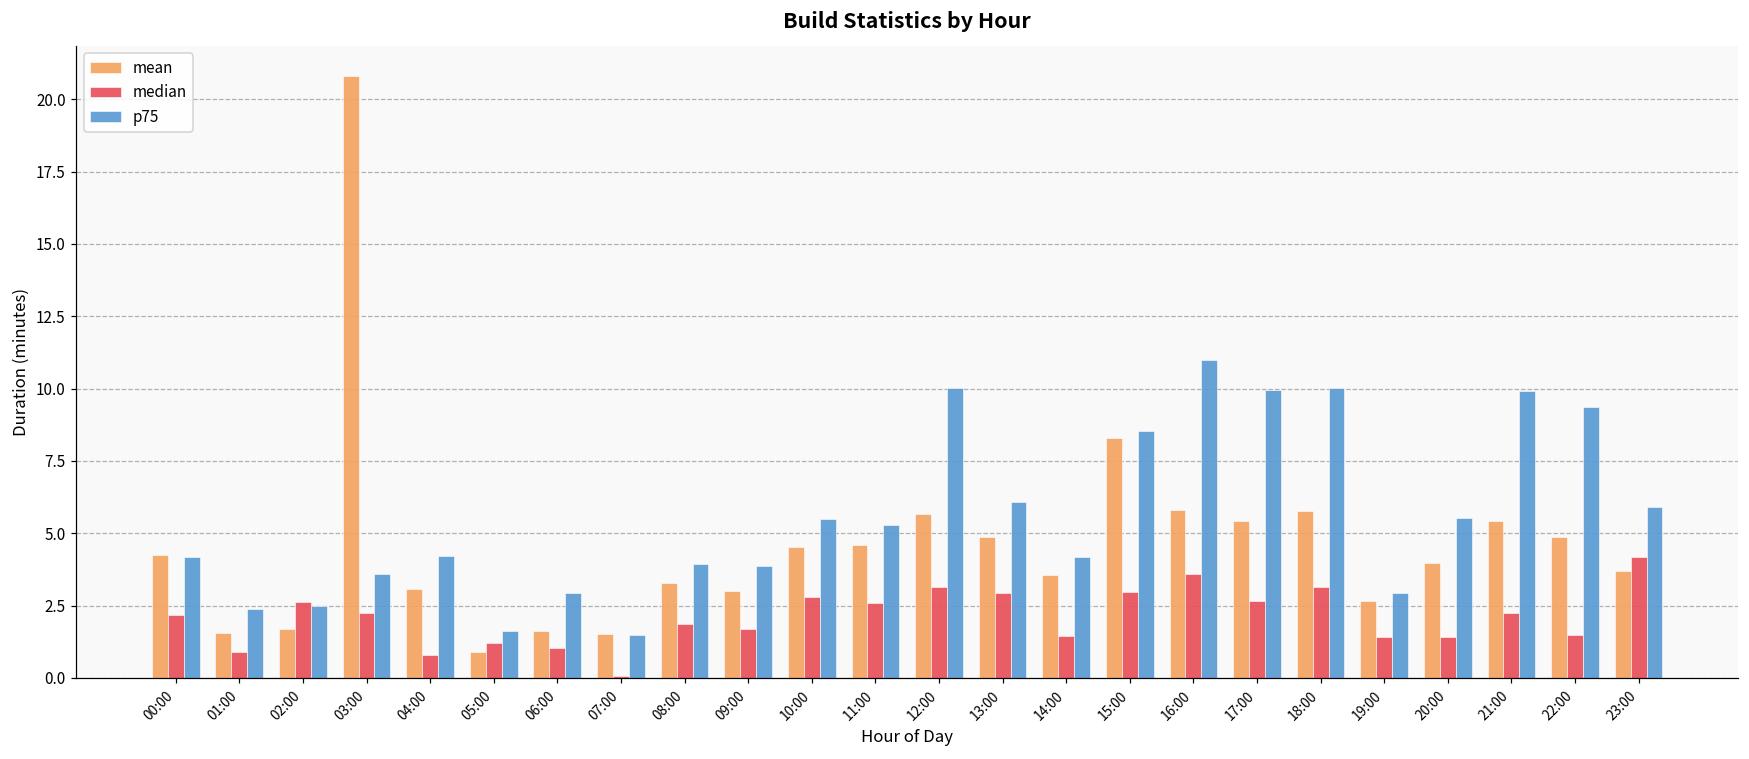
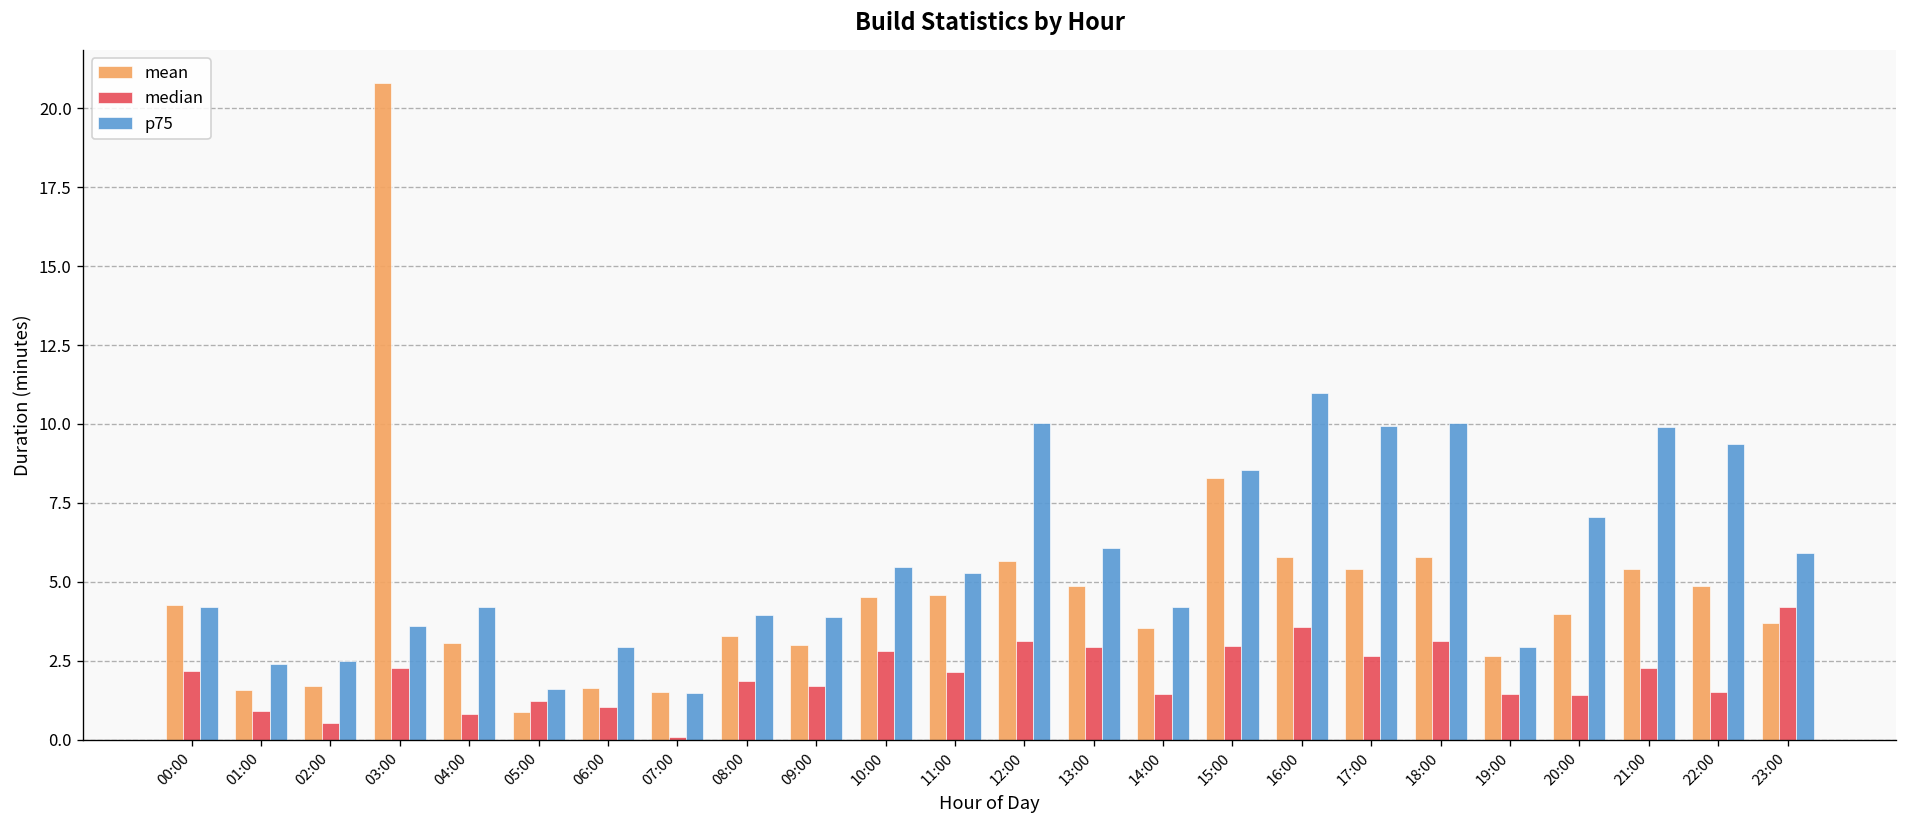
  {
    "mean": {
      "00:00": 4.3,
      "01:00": 1.6,
      "02:00": 1.7,
      "03:00": 20.8,
      "04:00": 3.1,
      "05:00": 0.9,
      "06:00": 1.6,
      "07:00": 1.5,
      "08:00": 3.3,
      "09:00": 3.0,
      "10:00": 4.5,
      "11:00": 4.6,
      "12:00": 5.7,
      "13:00": 4.9,
      "14:00": 3.5,
      "15:00": 8.3,
      "16:00": 5.8,
      "17:00": 5.4,
      "18:00": 5.8,
      "19:00": 2.7,
      "20:00": 4.0,
      "21:00": 5.4,
      "22:00": 4.9,
      "23:00": 3.7
    },
    "median": {
      "00:00": 2.2,
      "01:00": 0.9,
-     "02:00": 2.6,
+     "02:00": 0.5,
      "03:00": 2.3,
      "04:00": 0.8,
      "05:00": 1.2,
      "06:00": 1.0,
      "08:00": 1.9,
      "09:00": 1.7,
      "10:00": 2.8,
-     "11:00": 2.6,
+     "11:00": 2.1,
      "12:00": 3.1,
      "13:00": 2.9,
      "14:00": 1.4,
      "15:00": 3.0,
      "16:00": 3.6,
      "17:00": 2.6,
      "18:00": 3.1,
      "19:00": 1.4,
      "20:00": 1.4,
      "21:00": 2.3,
      "22:00": 1.5,
      "23:00": 4.2
    },
    "p75": {
      "00:00": 4.2,
      "01:00": 2.4,
      "02:00": 2.5,
      "03:00": 3.6,
      "04:00": 4.2,
      "05:00": 1.6,
      "06:00": 2.9,
      "07:00": 1.5,
      "08:00": 4.0,
      "09:00": 3.9,
      "10:00": 5.5,
      "11:00": 5.3,
      "12:00": 10.0,
      "13:00": 6.1,
      "14:00": 4.2,
      "15:00": 8.6,
      "16:00": 11.0,
      "17:00": 9.9,
      "18:00": 10.0,
      "19:00": 2.9,
-     "20:00": 5.5,
+     "20:00": 7.1,
      "21:00": 9.9,
      "22:00": 9.4,
      "23:00": 5.9
    }
  }
